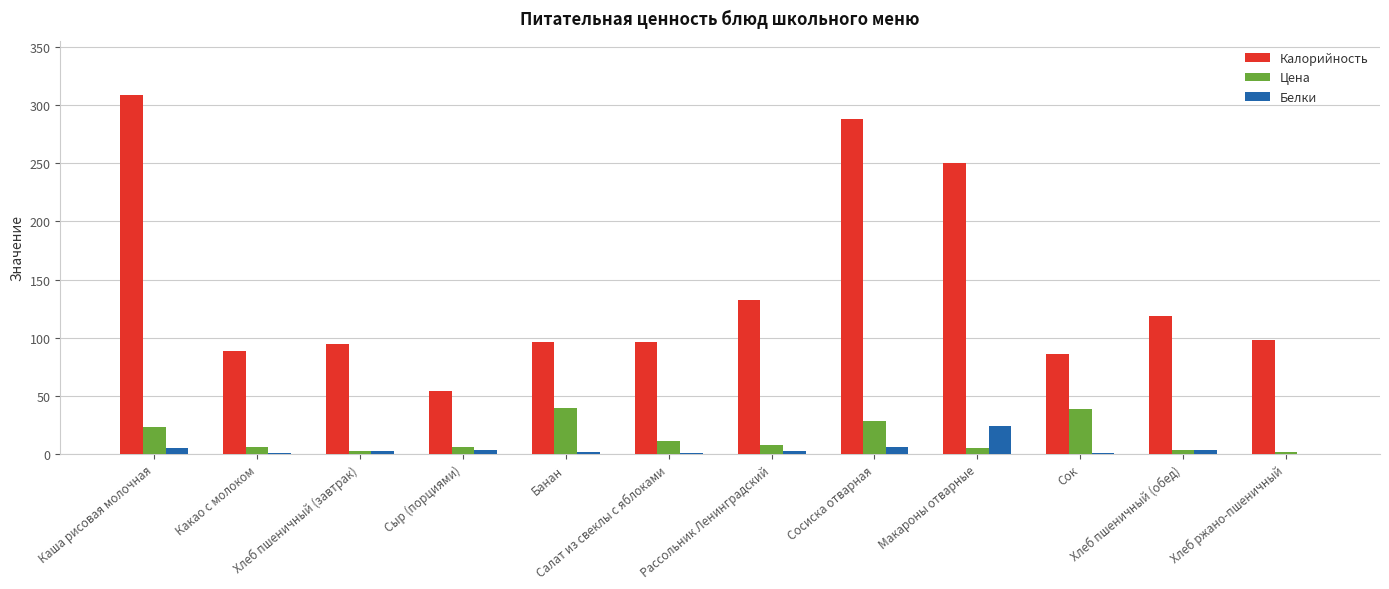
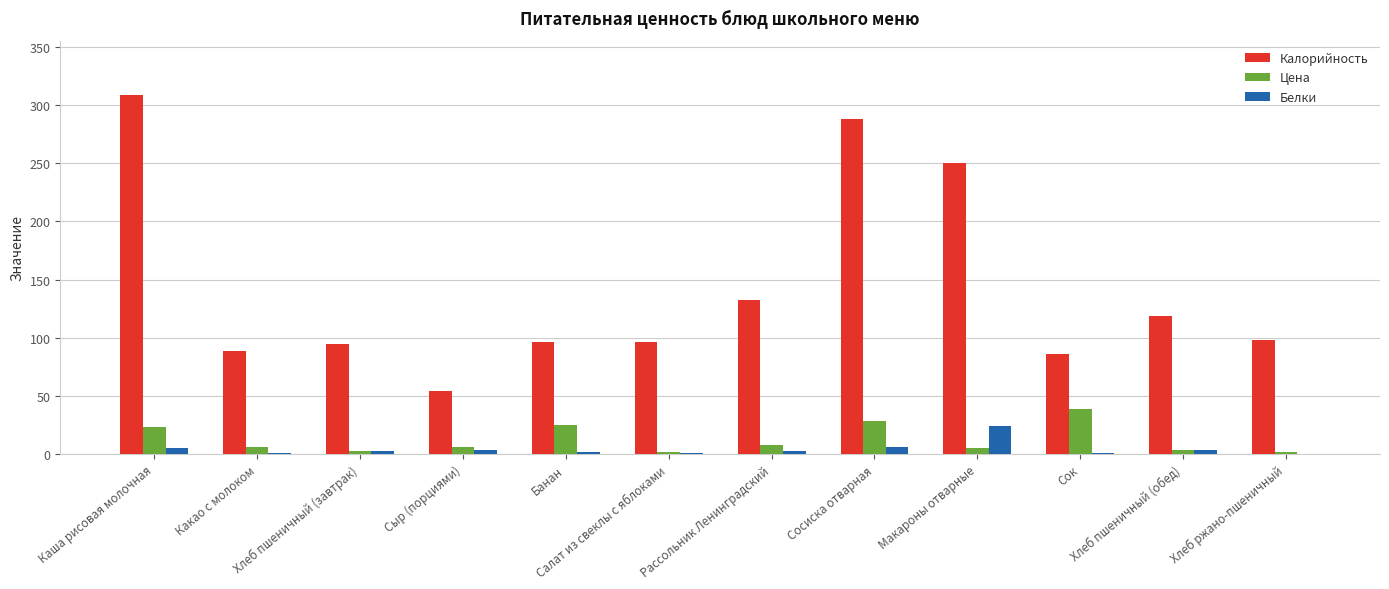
  {
    "Калорийность": {
      "Каша рисовая молочная": 309,
      "Какао с молоком": 89,
      "Хлеб пшеничный (завтрак)": 95,
      "Сыр (порциями)": 55,
      "Банан": 96,
      "Салат из свеклы с яблоками": 97,
      "Рассольник Ленинградский": 132,
      "Сосиска отварная": 288,
      "Макароны отварные": 250,
      "Сок": 86,
      "Хлеб пшеничный (обед)": 118,
      "Хлеб ржано-пшеничный": 98
    },
    "Цена": {
      "Каша рисовая молочная": 23,
      "Какао с молоком": 6,
      "Хлеб пшеничный (завтрак)": 3,
      "Сыр (порциями)": 6,
-     "Банан": 40,
-     "Салат из свеклы с яблоками": 11,
+     "Банан": 25,
+     "Салат из свеклы с яблоками": 2,
      "Рассольник Ленинградский": 8,
      "Сосиска отварная": 28,
      "Макароны отварные": 5,
      "Сок": 39,
      "Хлеб пшеничный (обед)": 3
    },
    "Белки": {
      "Каша рисовая молочная": 5,
      "Хлеб пшеничный (завтрак)": 3,
      "Сыр (порциями)": 4,
      "Рассольник Ленинградский": 2,
      "Сосиска отварная": 6,
      "Макароны отварные": 24,
      "Хлеб пшеничный (обед)": 4,
      "Хлеб ржано-пшеничный": 0
    }
  }
